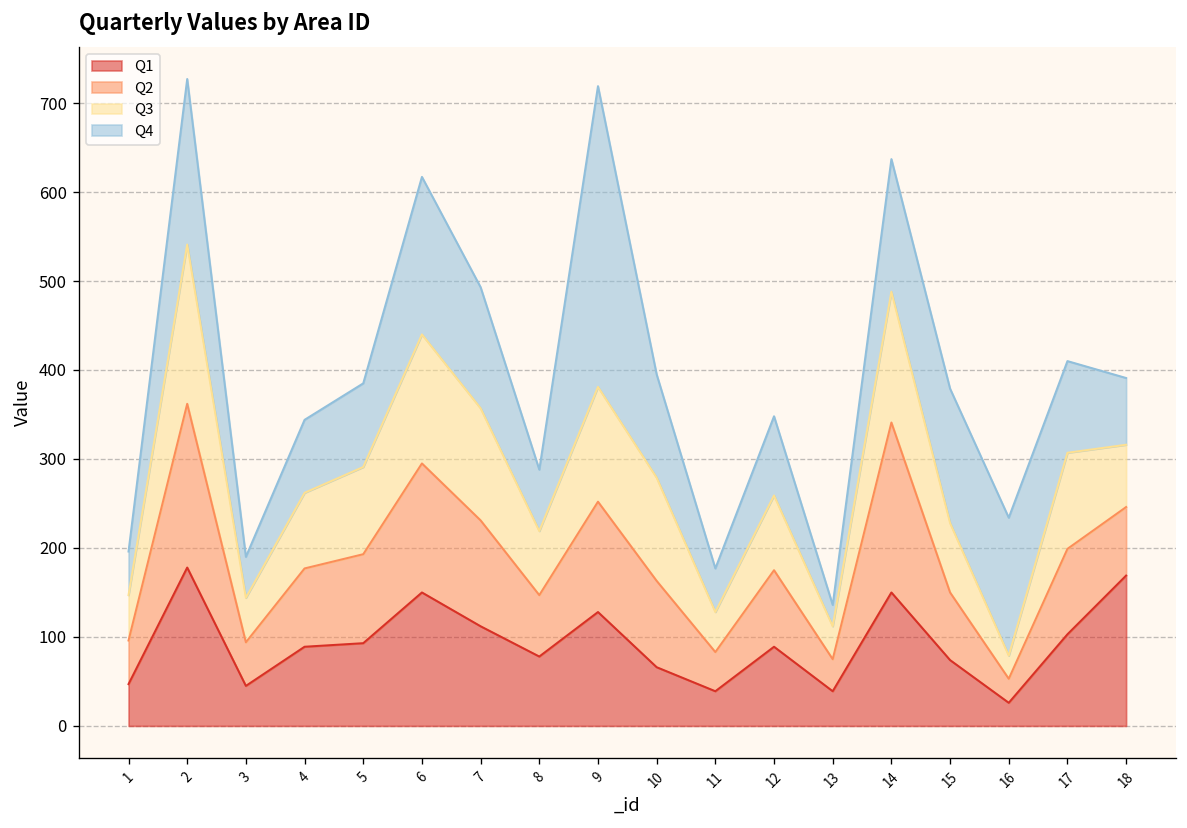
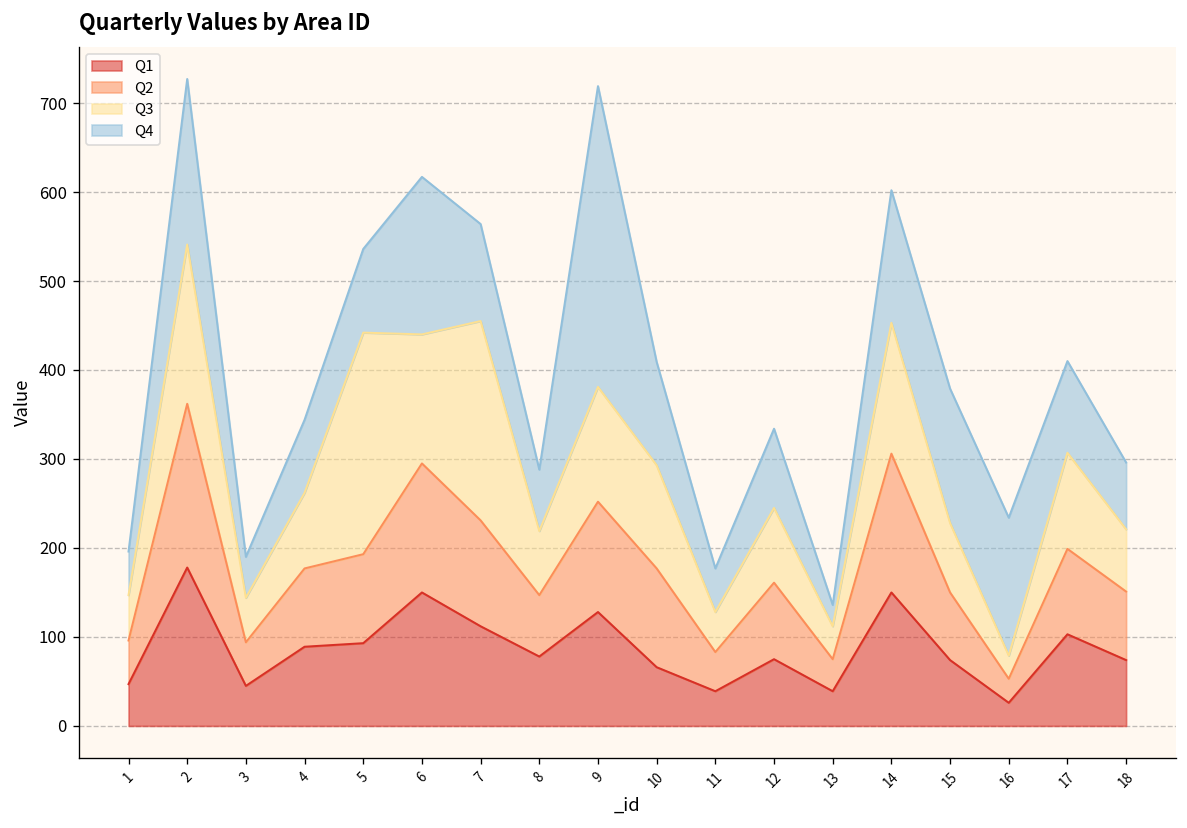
  {
    "Q1": {
      "1": 50,
      "2": 180,
      "3": 50,
      "4": 90,
      "5": 90,
      "6": 150,
      "7": 110,
      "8": 80,
      "9": 130,
      "10": 70,
      "11": 40,
-     "12": 90,
+     "12": 80,
      "13": 40,
      "14": 150,
      "15": 70,
      "16": 30,
      "17": 100,
-     "18": 170
+     "18": 70
    },
    "Q2": {
      "1": 50,
      "2": 180,
      "3": 50,
      "4": 90,
      "5": 100,
      "6": 150,
      "7": 120,
      "8": 70,
      "9": 120,
-     "10": 100,
+     "10": 110,
      "11": 40,
      "12": 90,
      "13": 40,
-     "14": 190,
+     "14": 160,
      "15": 80,
      "16": 30,
      "17": 100,
      "18": 80
    },
    "Q3": {
      "1": 50,
      "2": 180,
      "3": 50,
      "4": 90,
-     "5": 100,
+     "5": 250,
      "6": 150,
-     "7": 130,
+     "7": 220,
      "8": 70,
      "9": 130,
      "10": 120,
      "11": 50,
      "12": 80,
      "13": 40,
      "14": 150,
      "15": 80,
      "16": 30,
      "17": 110,
      "18": 70
    },
    "Q4": {
      "1": 50,
      "2": 190,
      "3": 50,
      "4": 80,
      "5": 90,
      "6": 180,
-     "7": 140,
+     "7": 110,
      "8": 70,
      "9": 340,
      "10": 120,
      "11": 50,
      "12": 90,
      "13": 20,
      "14": 150,
      "15": 150,
      "16": 160,
      "17": 100,
      "18": 80
    }
  }
